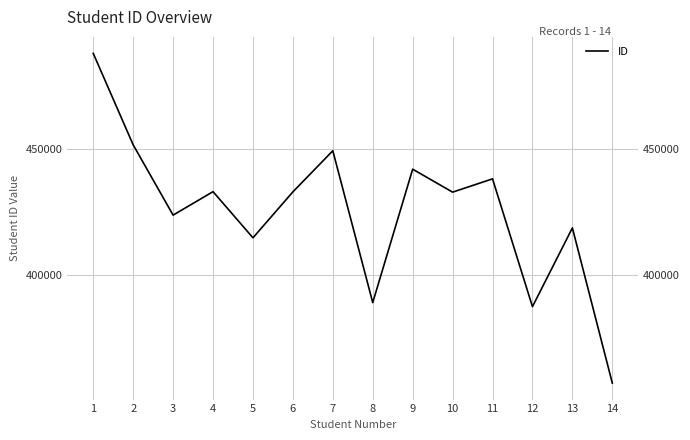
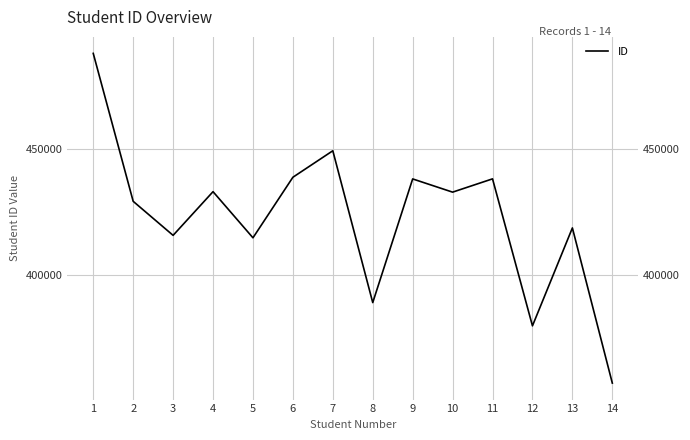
  {
    "1": 488000,
-   "2": 452000,
-   "3": 424000,
+   "2": 429000,
+   "3": 416000,
    "4": 433000,
    "5": 415000,
-   "6": 433000,
+   "6": 439000,
    "7": 449000,
    "8": 389000,
-   "9": 442000,
+   "9": 438000,
    "10": 433000,
    "11": 438000,
-   "12": 387000,
+   "12": 380000,
    "13": 419000,
    "14": 357000
  }
